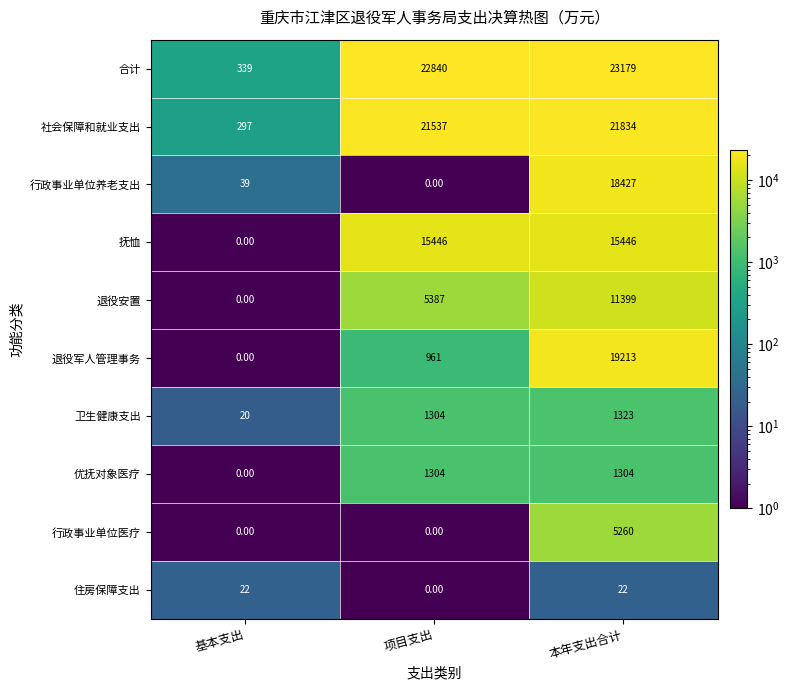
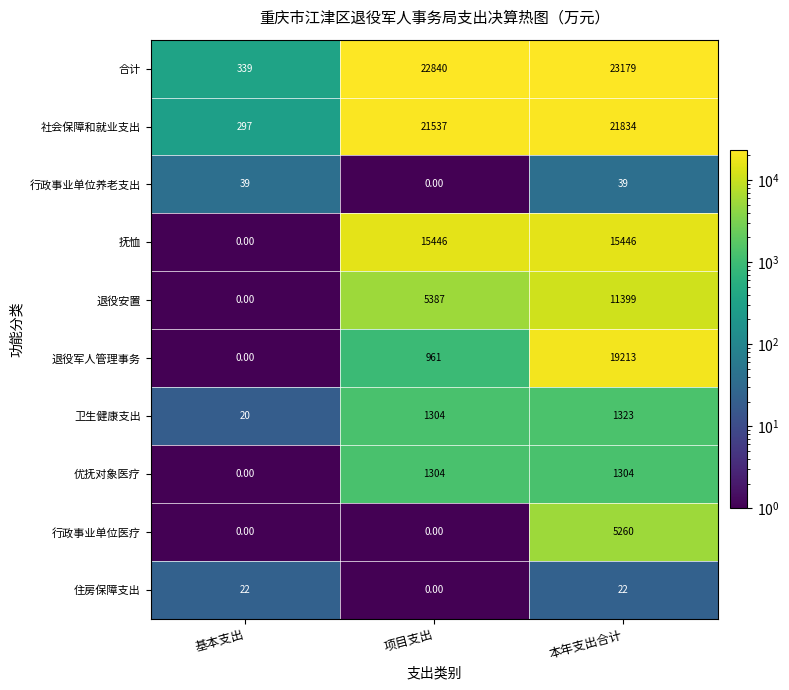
  {
    "合计": {
      "基本支出": 339,
      "项目支出": 22840,
      "本年支出合计": 23179
    },
    "社会保障和就业支出": {
      "基本支出": 297,
      "项目支出": 21537,
      "本年支出合计": 21834
    },
    "行政事业单位养老支出": {
      "基本支出": 39,
      "项目支出": 0.00,
-     "本年支出合计": 18427
+     "本年支出合计": 39
    },
    "抚恤": {
      "基本支出": 0.00,
      "项目支出": 15446,
      "本年支出合计": 15446
    },
    "退役安置": {
      "基本支出": 0.00,
      "项目支出": 5387,
      "本年支出合计": 11399
    },
    "退役军人管理事务": {
      "基本支出": 0.00,
      "项目支出": 961,
      "本年支出合计": 19213
    },
    "卫生健康支出": {
      "基本支出": 20,
      "项目支出": 1304,
      "本年支出合计": 1323
    },
    "优抚对象医疗": {
      "基本支出": 0.00,
      "项目支出": 1304,
      "本年支出合计": 1304
    },
    "行政事业单位医疗": {
      "基本支出": 0.00,
      "项目支出": 0.00,
      "本年支出合计": 5260
    },
    "住房保障支出": {
      "基本支出": 22,
      "项目支出": 0.00,
      "本年支出合计": 22
    }
  }
